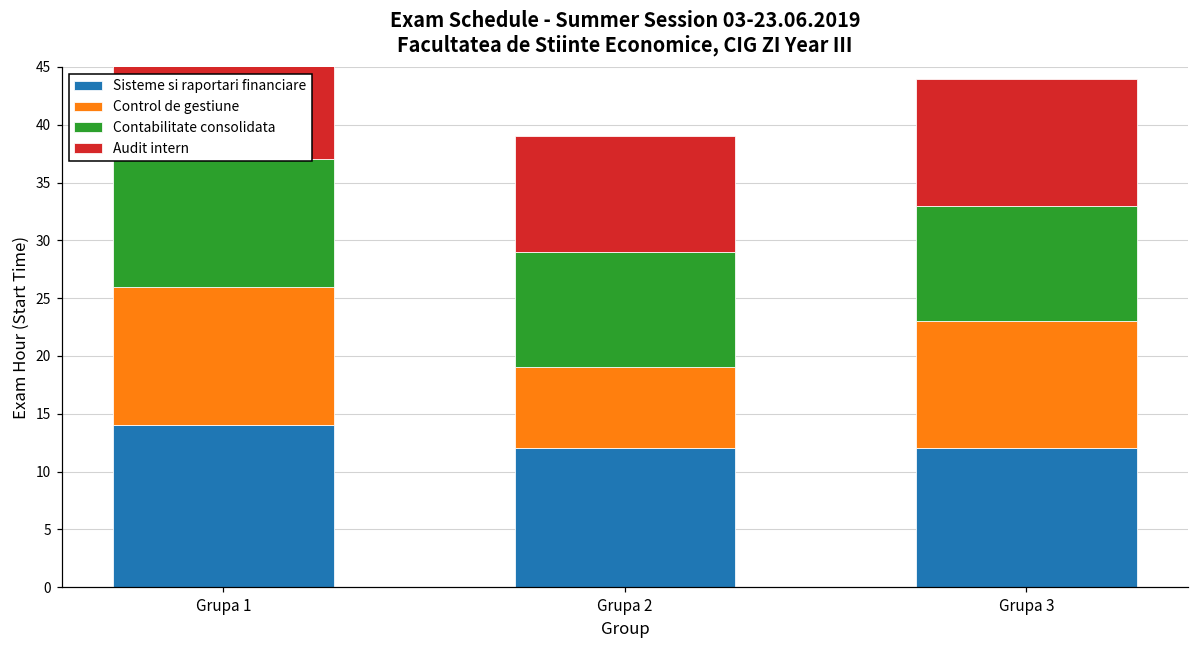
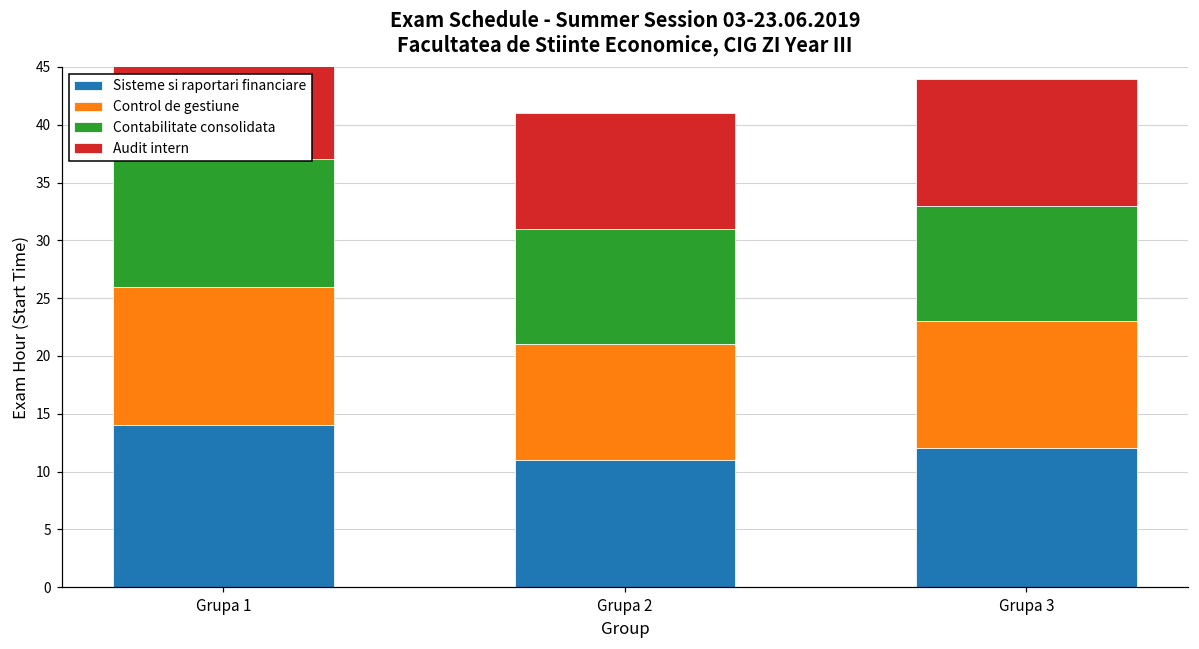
  {
    "Sisteme si raportari financiare": {
      "Grupa 1": 14,
-     "Grupa 2": 12,
+     "Grupa 2": 11,
      "Grupa 3": 12
    },
    "Control de gestiune": {
      "Grupa 1": 12,
-     "Grupa 2": 7,
+     "Grupa 2": 10,
      "Grupa 3": 11
    },
    "Contabilitate consolidata": {
      "Grupa 2": 10,
      "Grupa 3": 10
    },
    "Audit intern": {
      "Grupa 2": 10,
      "Grupa 3": 11
    }
  }
